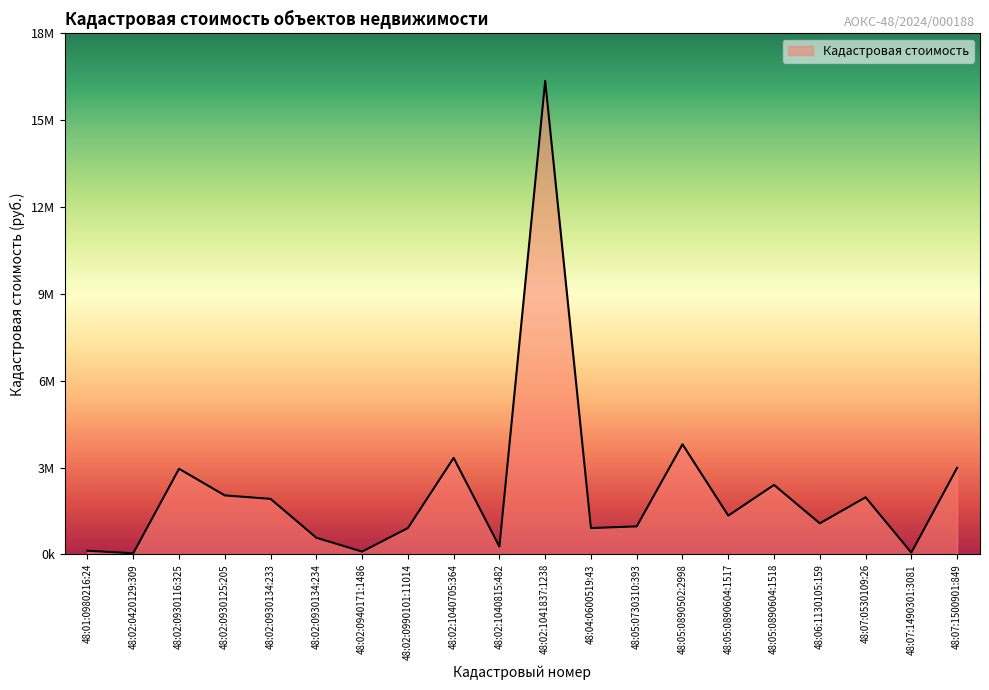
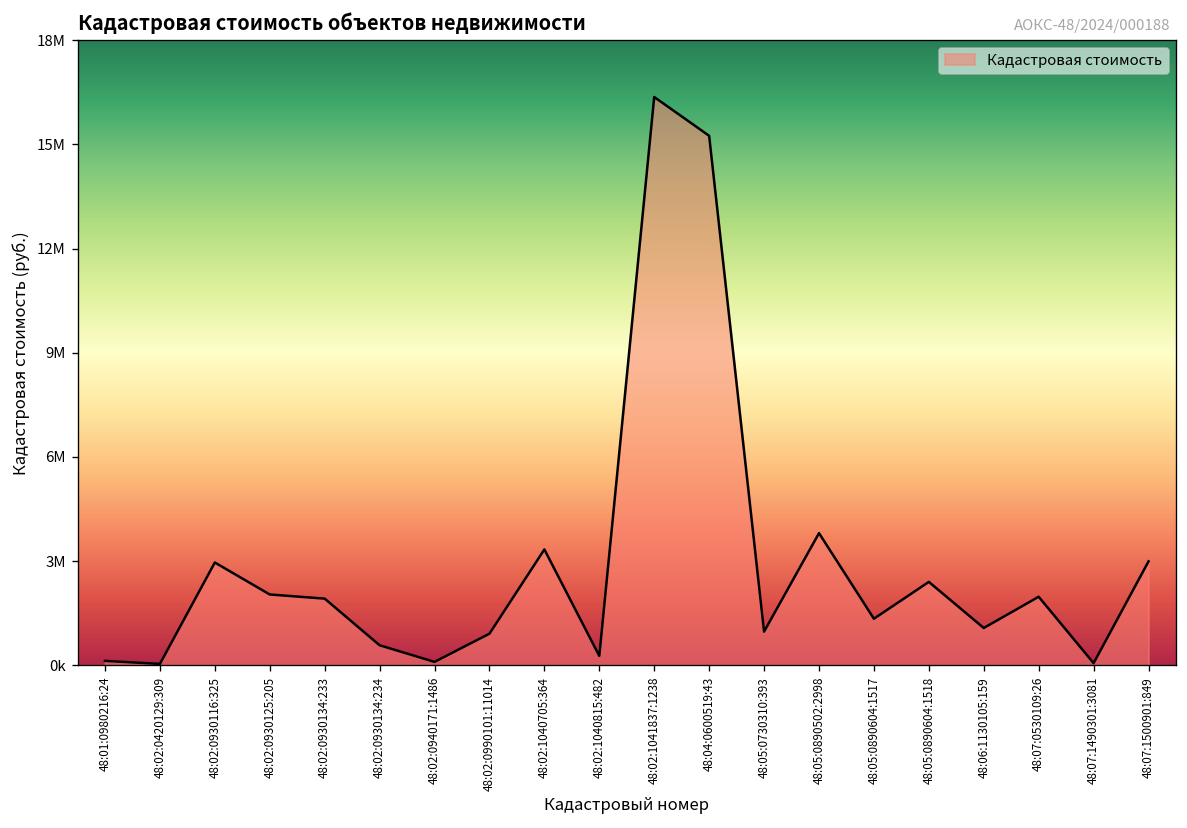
  {
    "48:01:0980216:24": 100000,
    "48:02:0420129:309": 0,
    "48:02:0930116:325": 3000000,
    "48:02:0930125:205": 2100000,
    "48:02:0930134:233": 2000000,
    "48:02:0930134:234": 600000,
    "48:02:0940171:1486": 100000,
    "48:02:0990101:11014": 900000,
    "48:02:1040705:364": 3400000,
    "48:02:1040815:482": 300000,
    "48:02:1041837:1238": 16600000,
-   "48:04:0600519:43": 900000,
+   "48:04:0600519:43": 15500000,
    "48:05:0730310:393": 1000000,
    "48:05:0890502:2998": 3900000,
    "48:05:0890604:1517": 1400000,
    "48:05:0890604:1518": 2400000,
    "48:06:1130105:159": 1100000,
    "48:07:0530109:26": 2000000,
    "48:07:1490301:3081": 100000,
    "48:07:1500901:849": 3000000
  }
